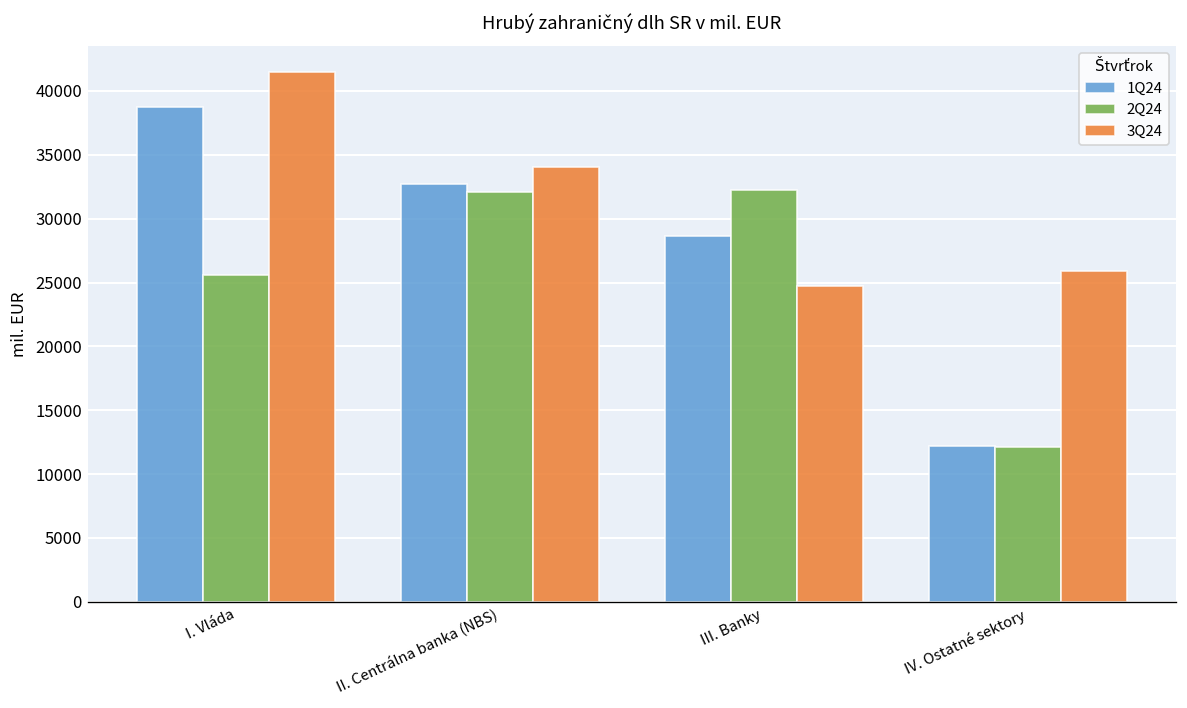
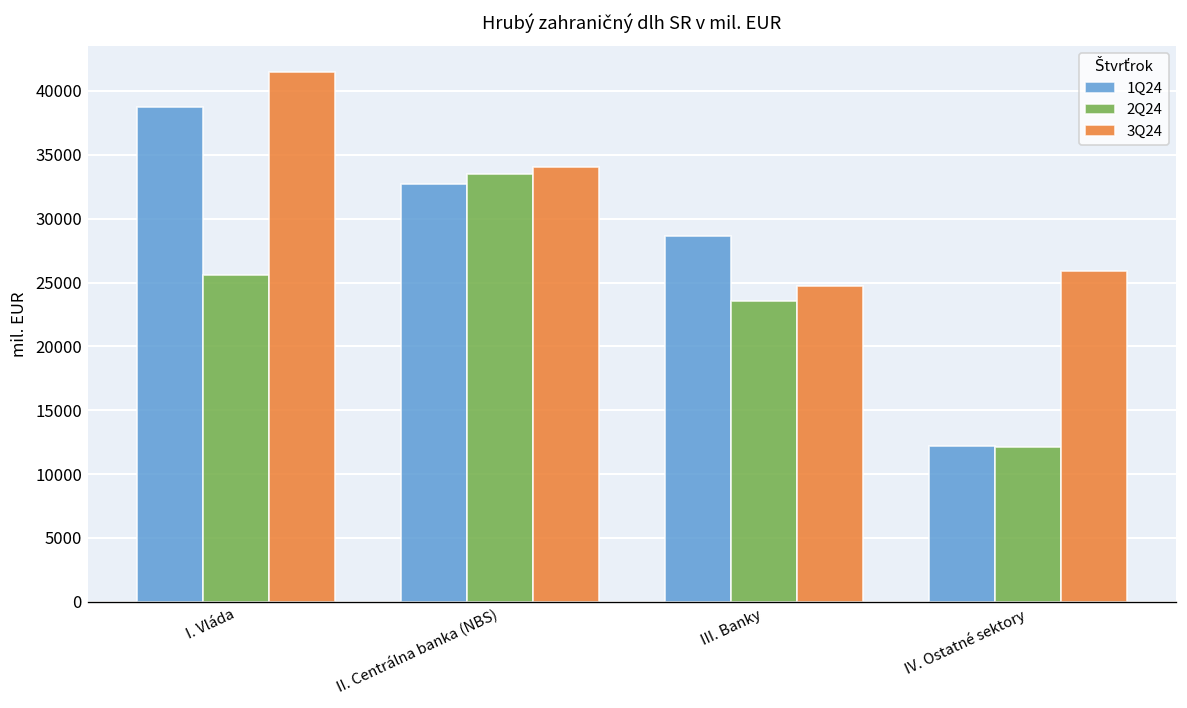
  {
    "1Q24": {
      "I. Vláda": 38700,
      "II. Centrálna banka (NBS)": 32700,
      "III. Banky": 28600,
      "IV. Ostatné sektory": 12200
    },
    "2Q24": {
      "I. Vláda": 25600,
-     "II. Centrálna banka (NBS)": 32100,
-     "III. Banky": 32200,
+     "II. Centrálna banka (NBS)": 33500,
+     "III. Banky": 23600,
      "IV. Ostatné sektory": 12100
    },
    "3Q24": {
      "I. Vláda": 41500,
      "II. Centrálna banka (NBS)": 34100,
      "III. Banky": 24700,
      "IV. Ostatné sektory": 25900
    }
  }
